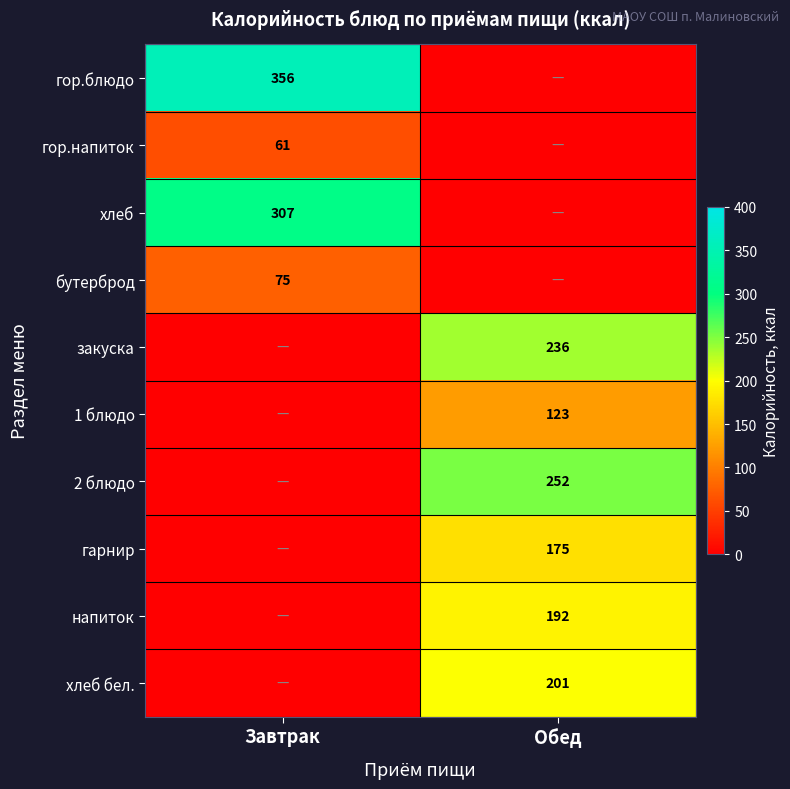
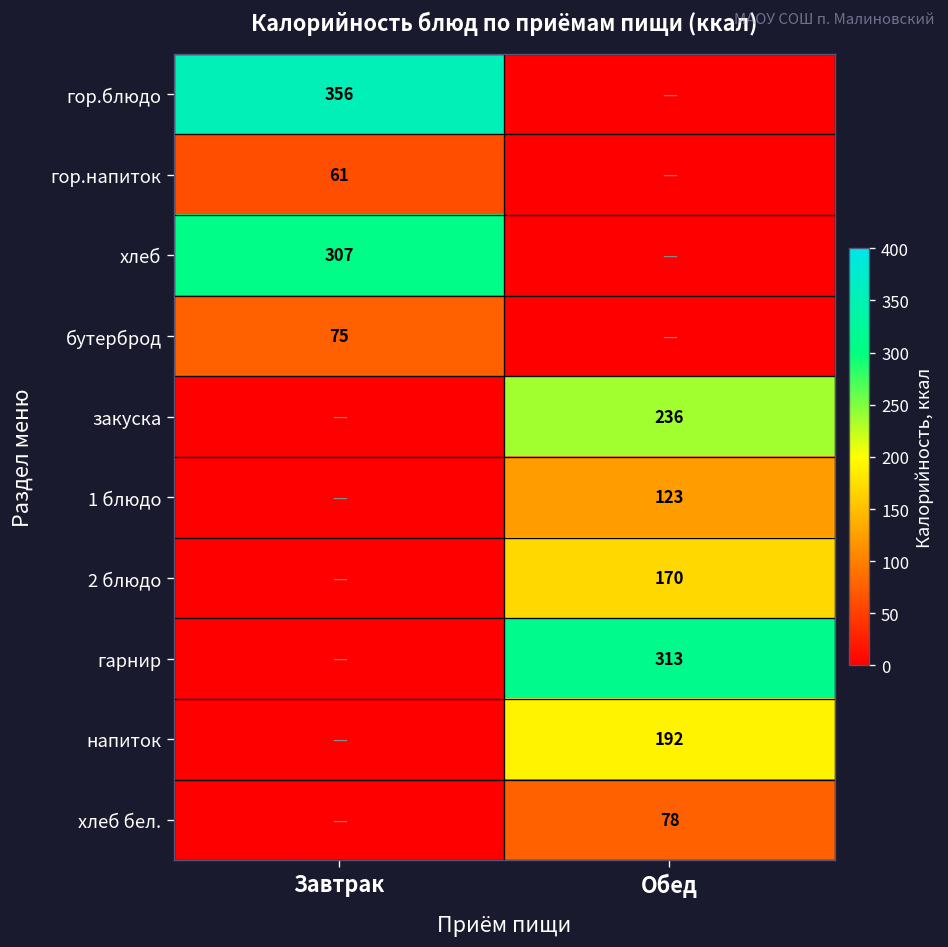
  {
    "гор.блюдо": {
      "Завтрак": 356
    },
    "гор.напиток": {
      "Завтрак": 61
    },
    "хлеб": {
      "Завтрак": 307
    },
    "бутерброд": {
      "Завтрак": 75
    },
    "закуска": {
      "Обед": 236
    },
    "1 блюдо": {
      "Обед": 123
    },
    "2 блюдо": {
-     "Обед": 252
+     "Обед": 170
    },
    "гарнир": {
-     "Обед": 175
+     "Обед": 313
    },
    "напиток": {
      "Обед": 192
    },
    "хлеб бел.": {
-     "Обед": 201
+     "Обед": 78
    }
  }
